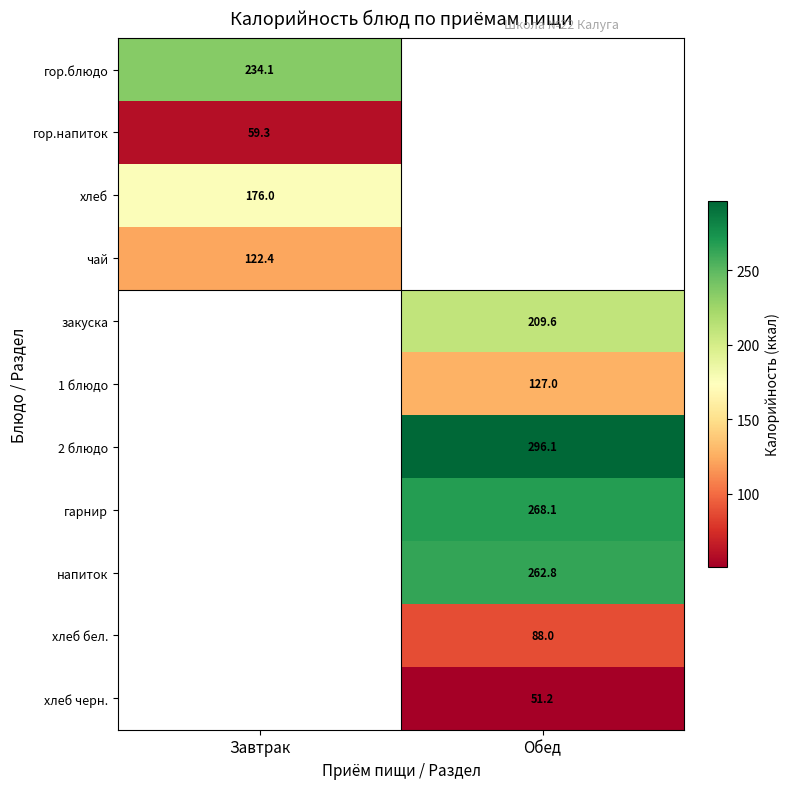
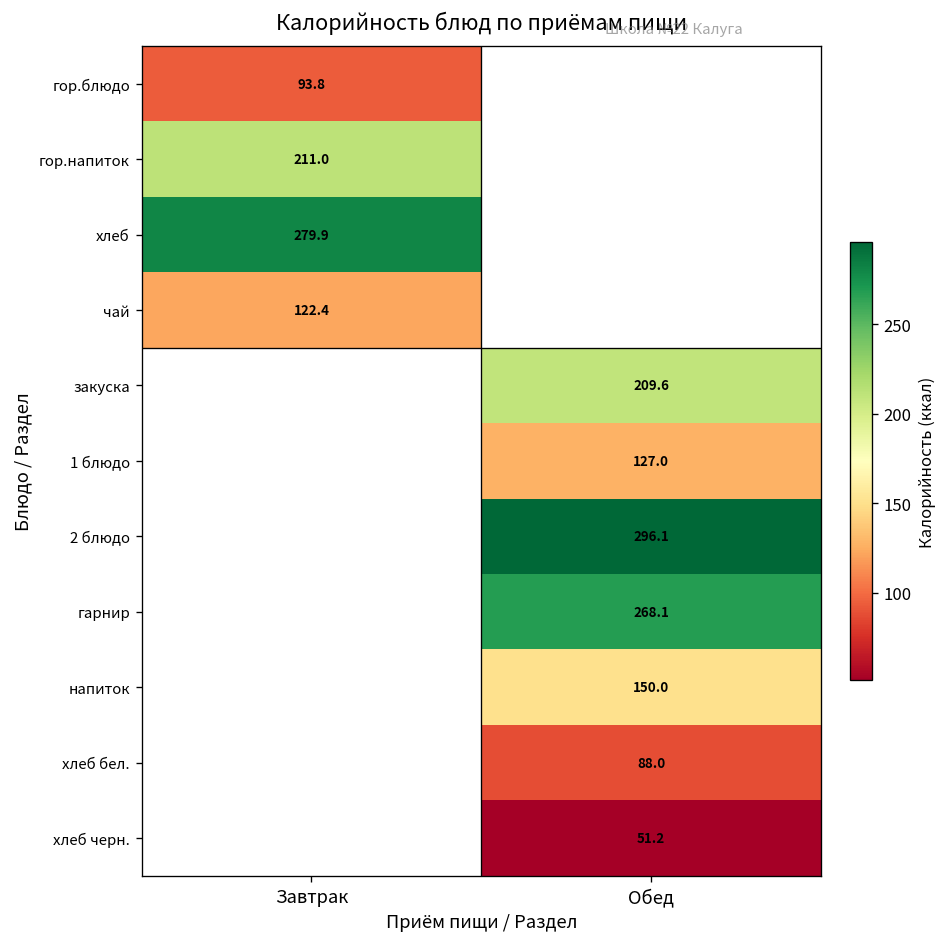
  {
    "гор.блюдо": {
-     "Завтрак": 234.1
+     "Завтрак": 93.8
    },
    "гор.напиток": {
-     "Завтрак": 59.3
+     "Завтрак": 211.0
    },
    "хлеб": {
-     "Завтрак": 176.0
+     "Завтрак": 279.9
    },
    "чай": {
      "Завтрак": 122.4
    },
    "закуска": {
      "Обед": 209.6
    },
    "1 блюдо": {
      "Обед": 127.0
    },
    "2 блюдо": {
      "Обед": 296.1
    },
    "гарнир": {
      "Обед": 268.1
    },
    "напиток": {
-     "Обед": 262.8
+     "Обед": 150.0
    },
    "хлеб бел.": {
      "Обед": 88.0
    },
    "хлеб черн.": {
      "Обед": 51.2
    }
  }
